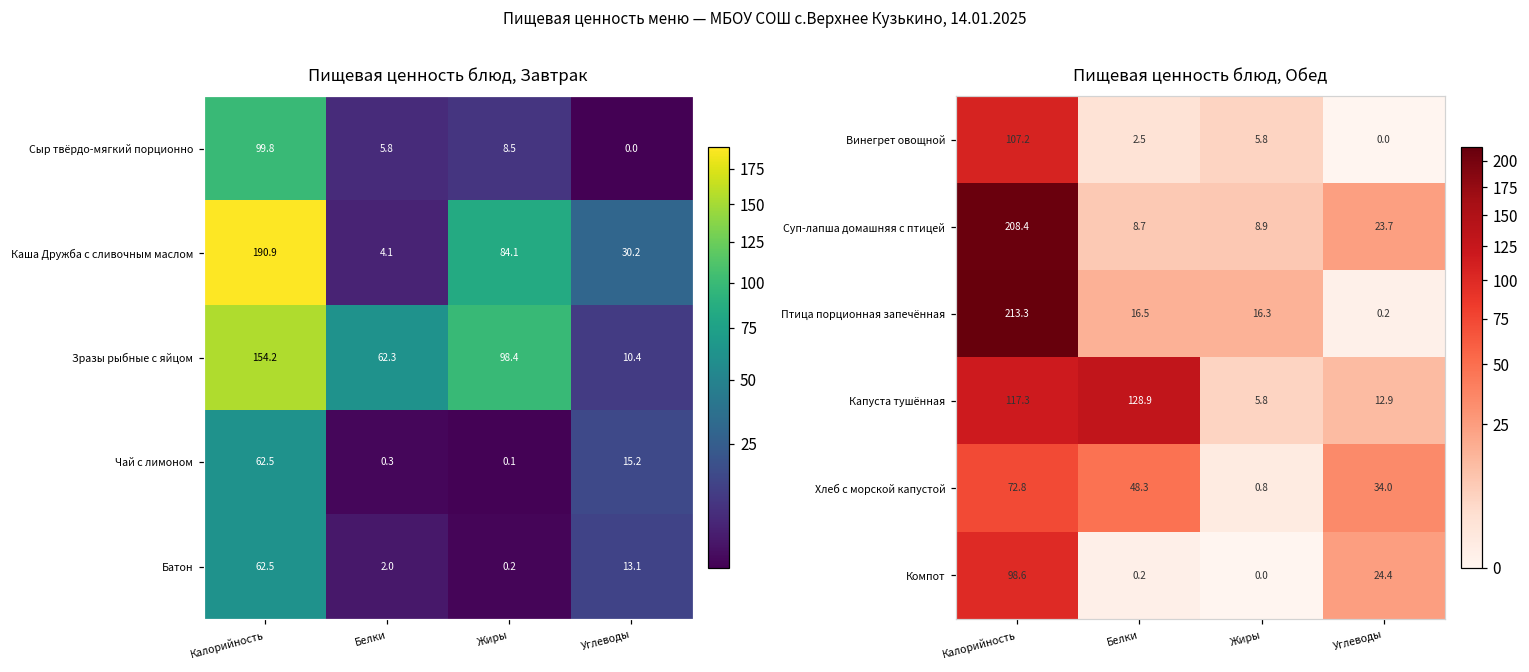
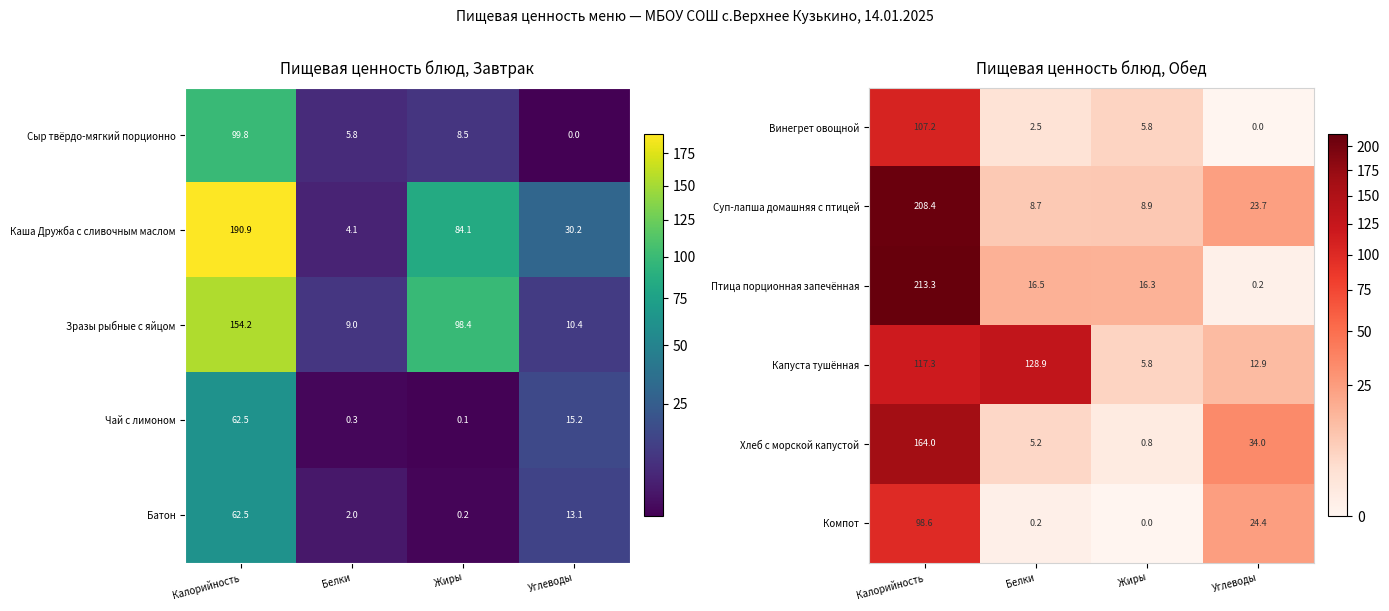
  {
    "Пищевая ценность блюд, Завтрак": {
      "Сыр твёрдо-мягкий порционно": {
        "Калорийность": 99.8,
        "Белки": 5.8,
        "Жиры": 8.5,
        "Углеводы": 0.0
      },
      "Каша Дружба с сливочным маслом": {
        "Калорийность": 190.9,
        "Белки": 4.1,
        "Жиры": 84.1,
        "Углеводы": 30.2
      },
      "Зразы рыбные с яйцом": {
        "Калорийность": 154.2,
-       "Белки": 62.3,
+       "Белки": 9.0,
        "Жиры": 98.4,
        "Углеводы": 10.4
      },
      "Чай с лимоном": {
        "Калорийность": 62.5,
        "Белки": 0.3,
        "Жиры": 0.1,
        "Углеводы": 15.2
      },
      "Батон": {
        "Калорийность": 62.5,
        "Белки": 2.0,
        "Жиры": 0.2,
        "Углеводы": 13.1
      }
    },
    "Пищевая ценность блюд, Обед": {
      "Винегрет овощной": {
        "Калорийность": 107.2,
        "Белки": 2.5,
        "Жиры": 5.8,
        "Углеводы": 0.0
      },
      "Суп-лапша домашняя с птицей": {
        "Калорийность": 208.4,
        "Белки": 8.7,
        "Жиры": 8.9,
        "Углеводы": 23.7
      },
      "Птица порционная запечённая": {
        "Калорийность": 213.3,
        "Белки": 16.5,
        "Жиры": 16.3,
        "Углеводы": 0.2
      },
      "Капуста тушённая": {
        "Калорийность": 117.3,
        "Белки": 128.9,
        "Жиры": 5.8,
        "Углеводы": 12.9
      },
      "Хлеб с морской капустой": {
-       "Калорийность": 72.8,
-       "Белки": 48.3,
+       "Калорийность": 164.0,
+       "Белки": 5.2,
        "Жиры": 0.8,
        "Углеводы": 34.0
      },
      "Компот": {
        "Калорийность": 98.6,
        "Белки": 0.2,
        "Жиры": 0.0,
        "Углеводы": 24.4
      }
    }
  }
